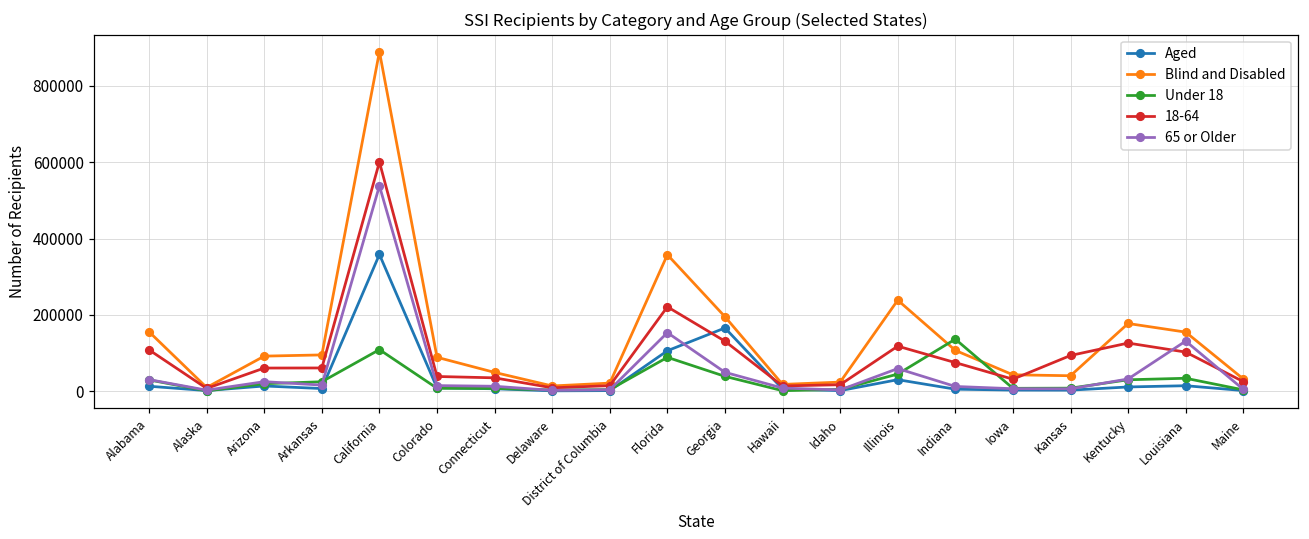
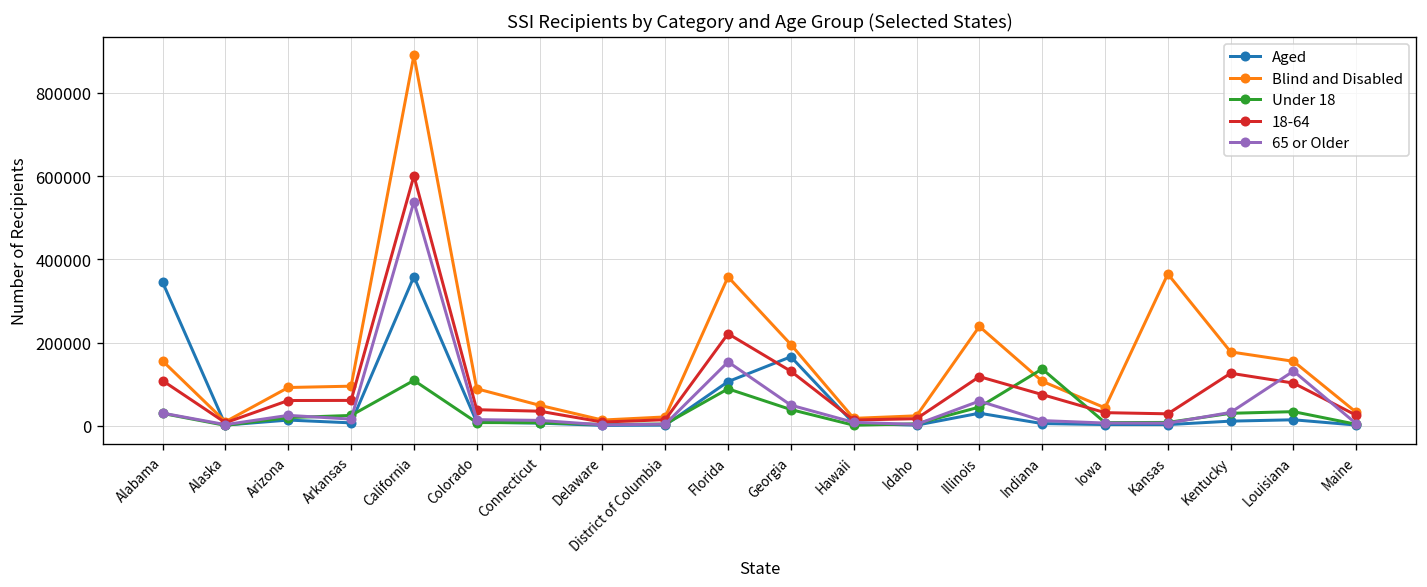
  {
    "Aged": {
-     "Alabama": 10000,
+     "Alabama": 340000,
      "Arkansas": 10000,
      "California": 360000,
      "Florida": 110000,
      "Georgia": 170000,
      "Illinois": 30000,
      "Kentucky": 10000,
      "Louisiana": 10000
    },
    "Blind and Disabled": {
      "Alabama": 160000,
      "Arizona": 90000,
      "Arkansas": 100000,
      "California": 890000,
      "Colorado": 90000,
      "Connecticut": 50000,
      "Florida": 360000,
      "Georgia": 200000,
      "Illinois": 240000,
      "Indiana": 110000,
      "Iowa": 40000,
-     "Kansas": 40000,
+     "Kansas": 360000,
      "Kentucky": 180000,
      "Louisiana": 160000
    },
    "Under 18": {
      "Arkansas": 30000,
      "California": 110000,
      "Florida": 90000,
      "Georgia": 40000,
      "Illinois": 50000,
      "Indiana": 140000,
      "Louisiana": 30000
    },
    "18-64": {
      "Alabama": 110000,
      "Arizona": 60000,
      "Arkansas": 60000,
      "California": 600000,
      "Colorado": 40000,
      "Connecticut": 40000,
      "Florida": 220000,
      "Georgia": 130000,
      "Illinois": 120000,
      "Indiana": 80000,
      "Iowa": 30000,
-     "Kansas": 90000,
+     "Kansas": 30000,
      "Kentucky": 130000,
      "Louisiana": 100000
    },
    "65 or Older": {
      "Arkansas": 20000,
      "California": 540000,
      "Florida": 150000,
      "Georgia": 50000,
      "Illinois": 60000,
      "Louisiana": 130000
    }
  }
